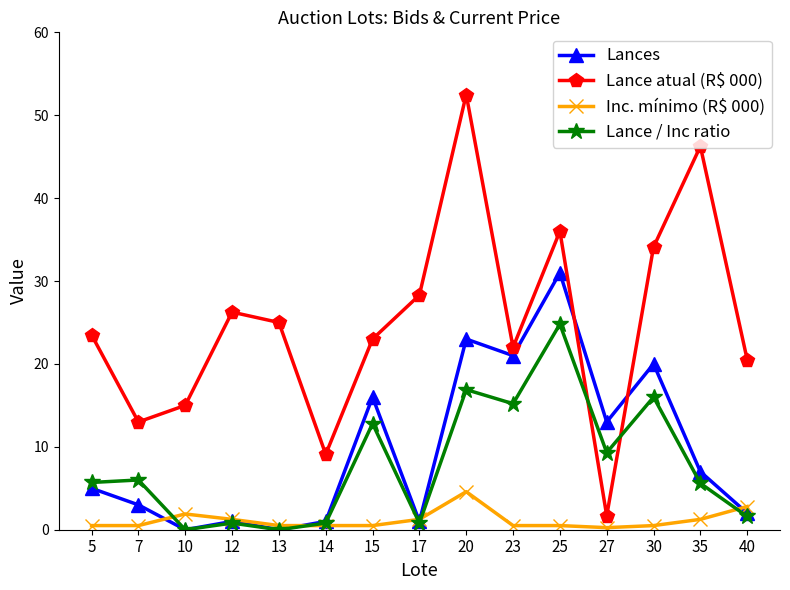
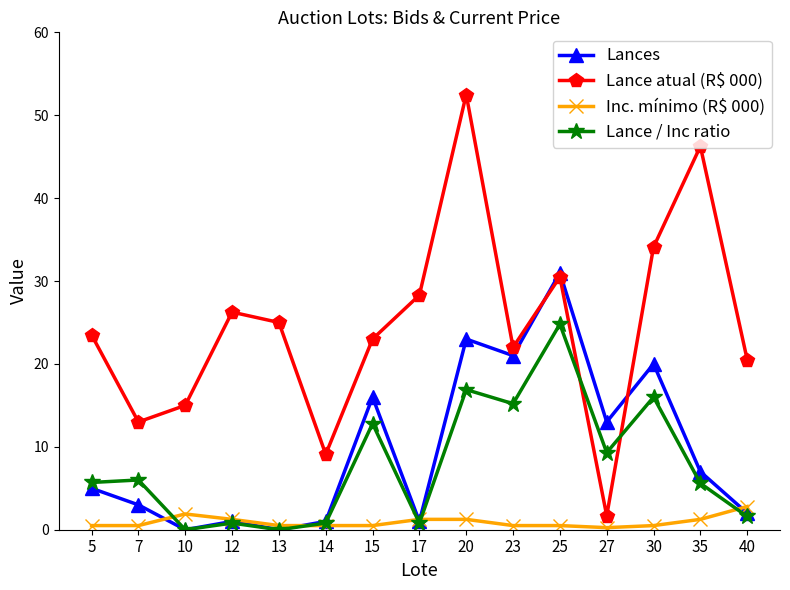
  {
    "Lances": {
      "5": 5,
      "7": 3,
      "15": 16,
      "20": 23,
      "23": 21,
      "25": 31,
      "27": 13,
      "30": 20,
      "35": 7,
      "40": 2
    },
    "Lance atual (R$ 000)": {
      "5": 24,
      "7": 13,
      "10": 15,
      "12": 26,
      "13": 25,
      "14": 9,
      "15": 23,
      "17": 28,
      "20": 53,
      "23": 22,
-     "25": 36,
+     "25": 31,
      "27": 2,
      "30": 34,
      "40": 21
    },
    "Inc. mínimo (R$ 000)": {
      "5": 1,
      "7": 1,
      "10": 2,
      "13": 1,
      "15": 1,
-     "20": 5,
+     "20": 1,
      "23": 1,
      "25": 1,
      "27": 0,
      "30": 1,
      "35": 1,
      "40": 3
    },
    "Lance / Inc ratio": {
      "5": 6,
      "7": 6,
      "15": 13,
      "20": 17,
      "23": 15,
      "25": 25,
      "27": 9,
      "30": 16,
      "35": 6,
      "40": 2
    }
  }
